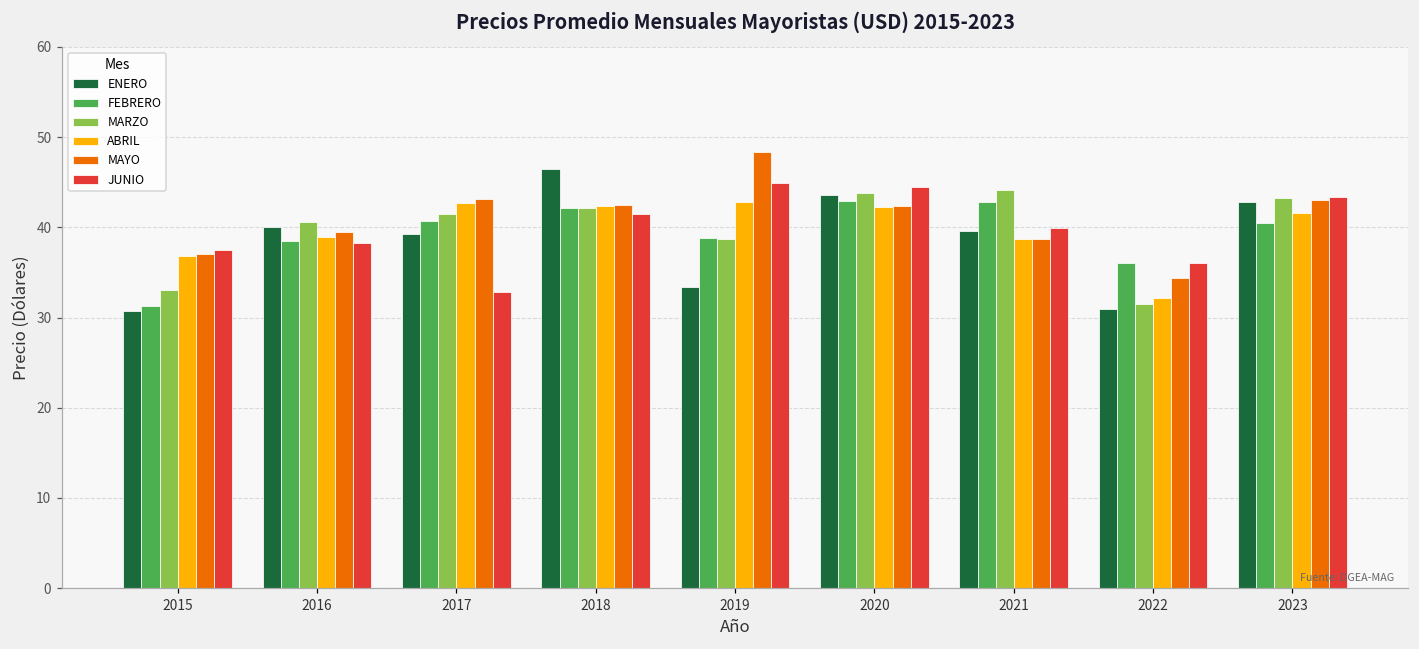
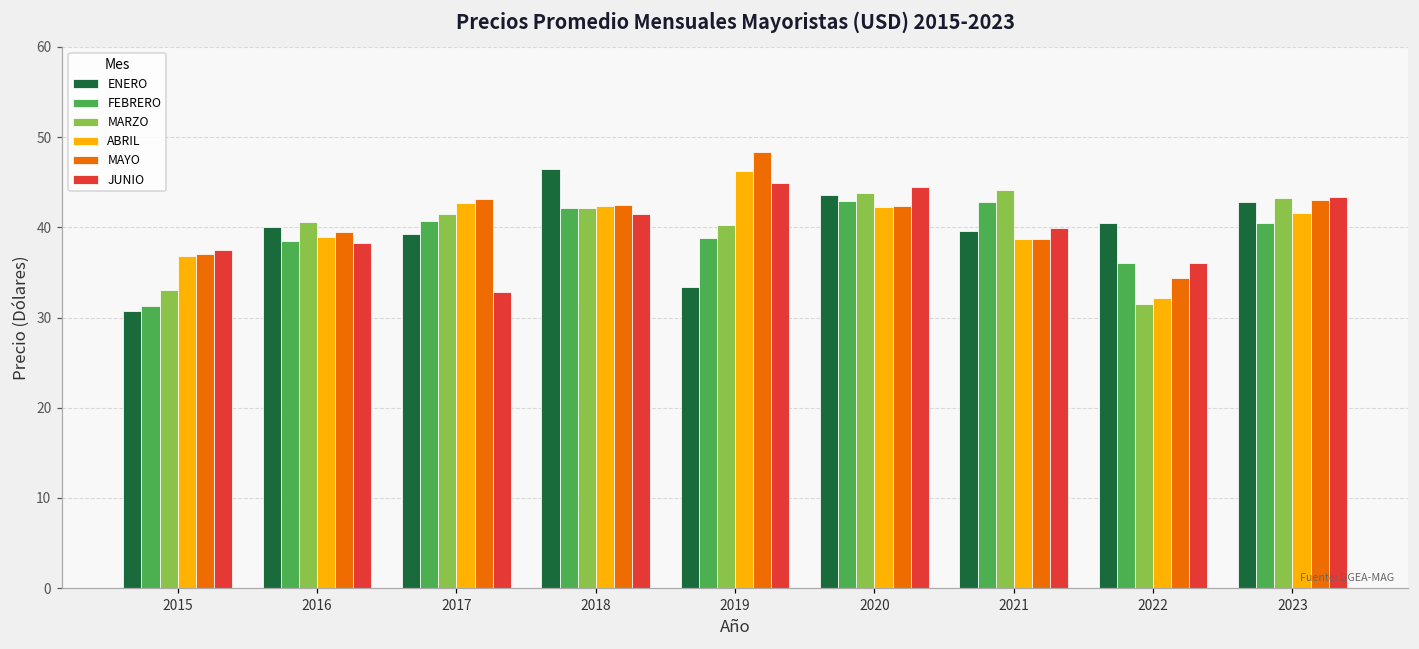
  {
    "ENERO": {
      "2015": 31,
      "2016": 40,
      "2017": 39,
      "2018": 46,
      "2019": 33,
      "2020": 44,
      "2021": 40,
-     "2022": 31,
+     "2022": 41,
      "2023": 43
    },
    "FEBRERO": {
      "2015": 31,
      "2016": 39,
      "2017": 41,
      "2018": 42,
      "2019": 39,
      "2020": 43,
      "2021": 43,
      "2022": 36,
      "2023": 40
    },
    "MARZO": {
      "2015": 33,
      "2016": 41,
      "2017": 41,
      "2018": 42,
-     "2019": 39,
+     "2019": 40,
      "2020": 44,
      "2021": 44,
      "2022": 31,
      "2023": 43
    },
    "ABRIL": {
      "2015": 37,
      "2016": 39,
      "2017": 43,
      "2018": 42,
-     "2019": 43,
+     "2019": 46,
      "2020": 42,
      "2021": 39,
      "2022": 32,
      "2023": 42
    },
    "MAYO": {
      "2015": 37,
      "2016": 39,
      "2017": 43,
      "2018": 42,
      "2019": 48,
      "2020": 42,
      "2021": 39,
      "2022": 34,
      "2023": 43
    },
    "JUNIO": {
      "2015": 38,
      "2016": 38,
      "2017": 33,
      "2018": 42,
      "2019": 45,
      "2020": 45,
      "2021": 40,
      "2022": 36,
      "2023": 43
    }
  }
